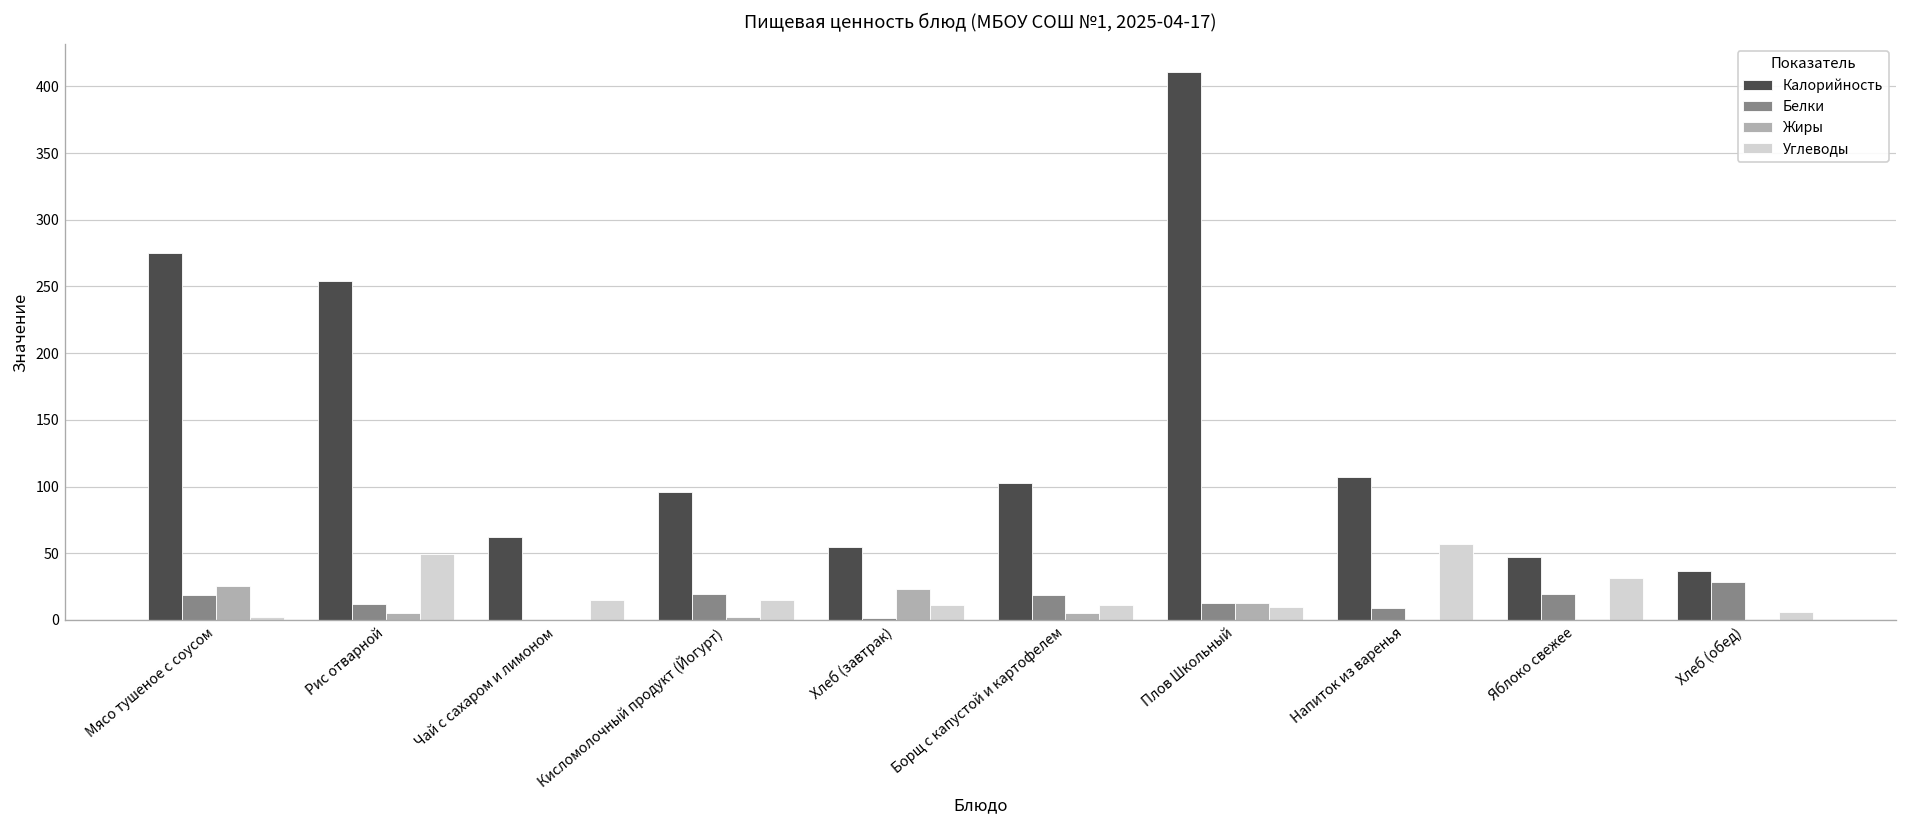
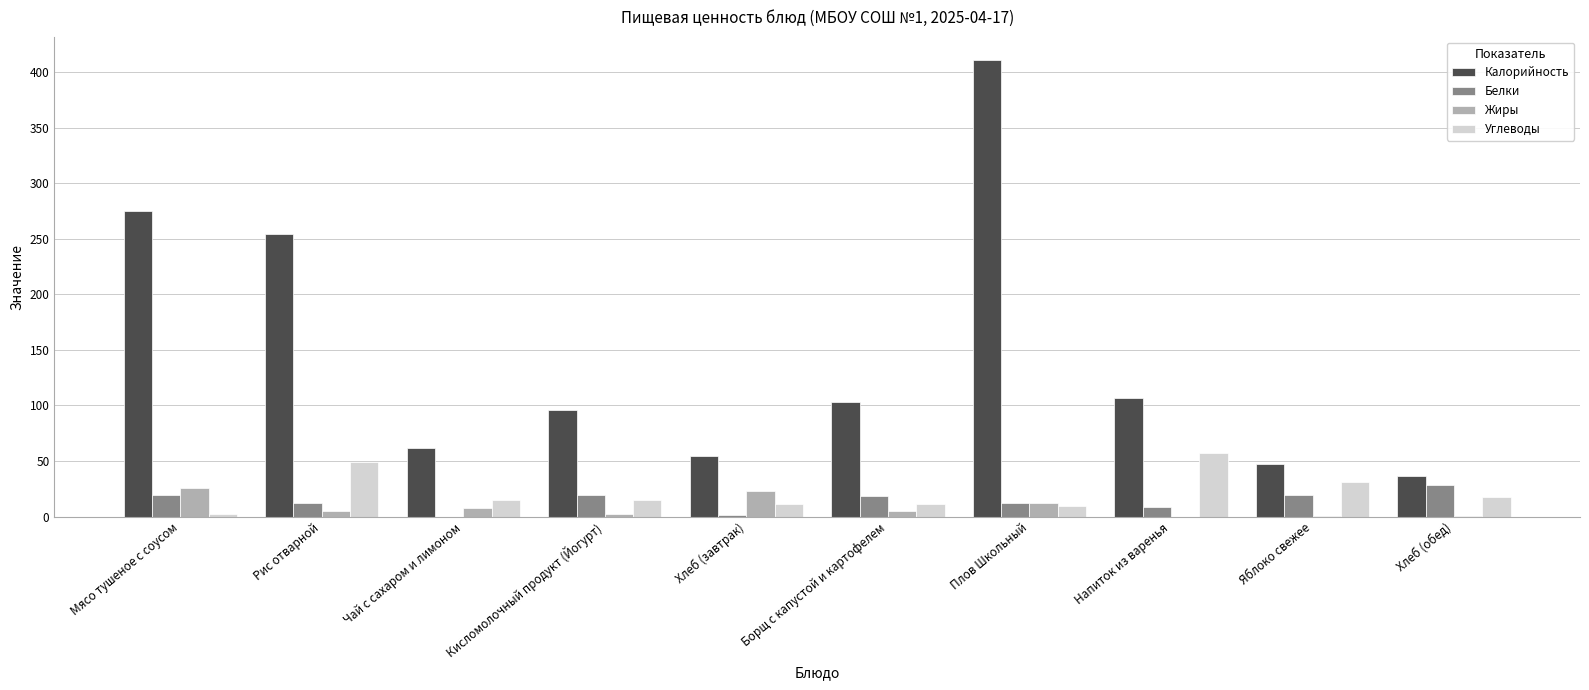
  {
    "Калорийность": {
      "Мясо тушеное с соусом": 275,
      "Рис отварной": 254,
      "Чай с сахаром и лимоном": 62,
      "Кисломолочный продукт (Йогурт)": 96,
      "Хлеб (завтрак)": 55,
      "Борщ с капустой и картофелем": 103,
      "Плов Школьный": 411,
      "Напиток из варенья": 107,
      "Яблоко свежее": 47,
      "Хлеб (обед)": 37
    },
    "Белки": {
      "Мясо тушеное с соусом": 19,
      "Рис отварной": 12,
      "Кисломолочный продукт (Йогурт)": 19,
      "Борщ с капустой и картофелем": 19,
      "Плов Школьный": 13,
      "Напиток из варенья": 9,
      "Яблоко свежее": 19,
      "Хлеб (обед)": 28
    },
    "Жиры": {
      "Мясо тушеное с соусом": 25,
      "Рис отварной": 5,
-     "Чай с сахаром и лимоном": 0,
+     "Чай с сахаром и лимоном": 8,
      "Кисломолочный продукт (Йогурт)": 3,
      "Хлеб (завтрак)": 23,
      "Борщ с капустой и картофелем": 5,
      "Плов Школьный": 13,
      "Напиток из варенья": 0
    },
    "Углеводы": {
      "Мясо тушеное с соусом": 2,
      "Рис отварной": 50,
      "Чай с сахаром и лимоном": 15,
      "Кисломолочный продукт (Йогурт)": 15,
      "Хлеб (завтрак)": 12,
      "Борщ с капустой и картофелем": 11,
      "Плов Школьный": 10,
      "Напиток из варенья": 57,
      "Яблоко свежее": 32,
-     "Хлеб (обед)": 6
+     "Хлеб (обед)": 17
    }
  }
